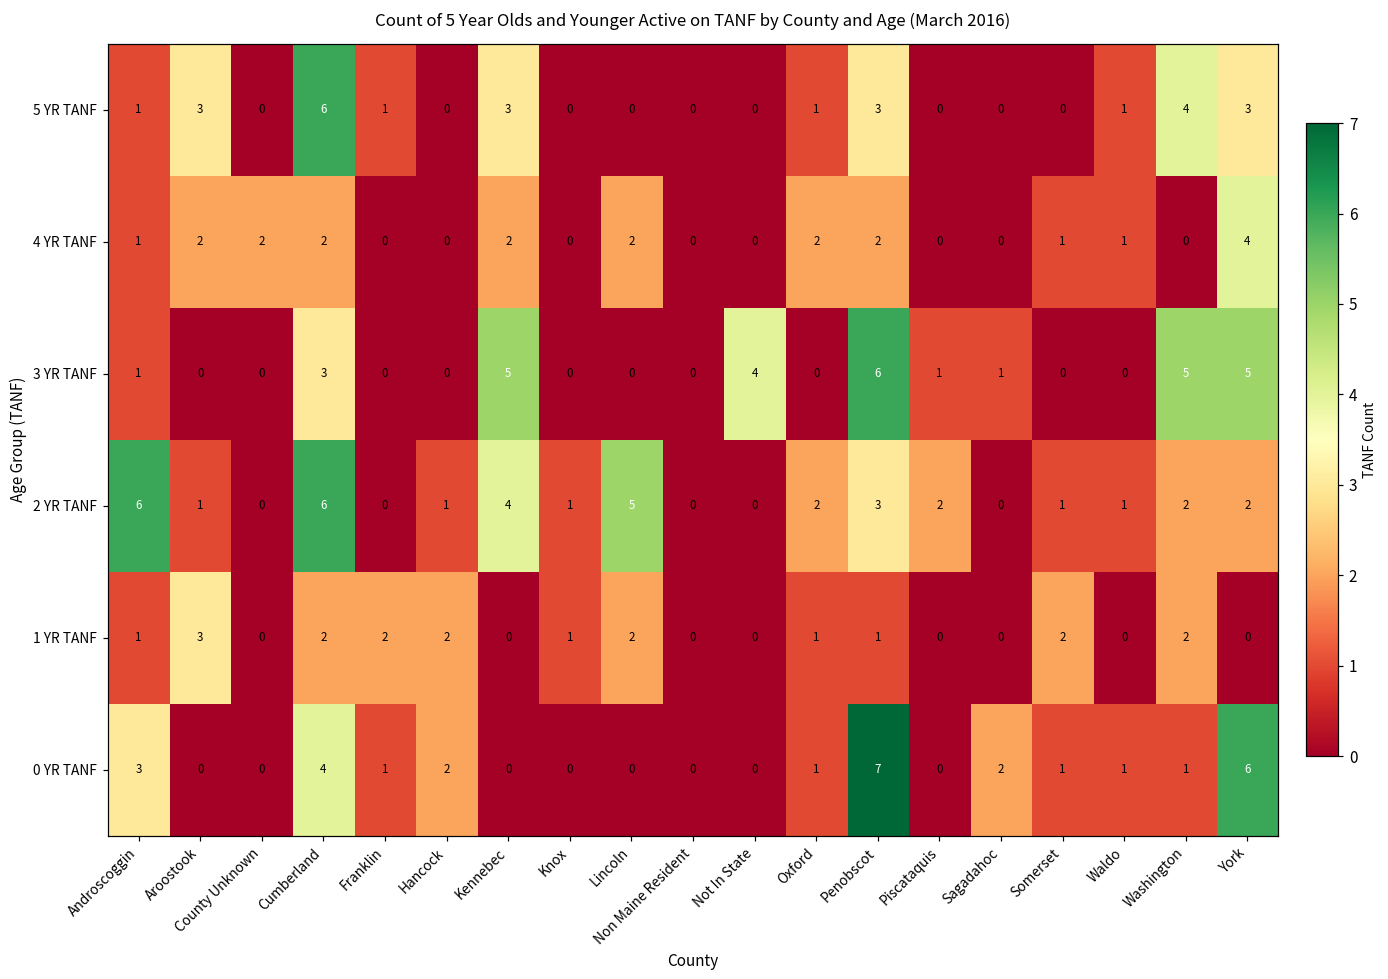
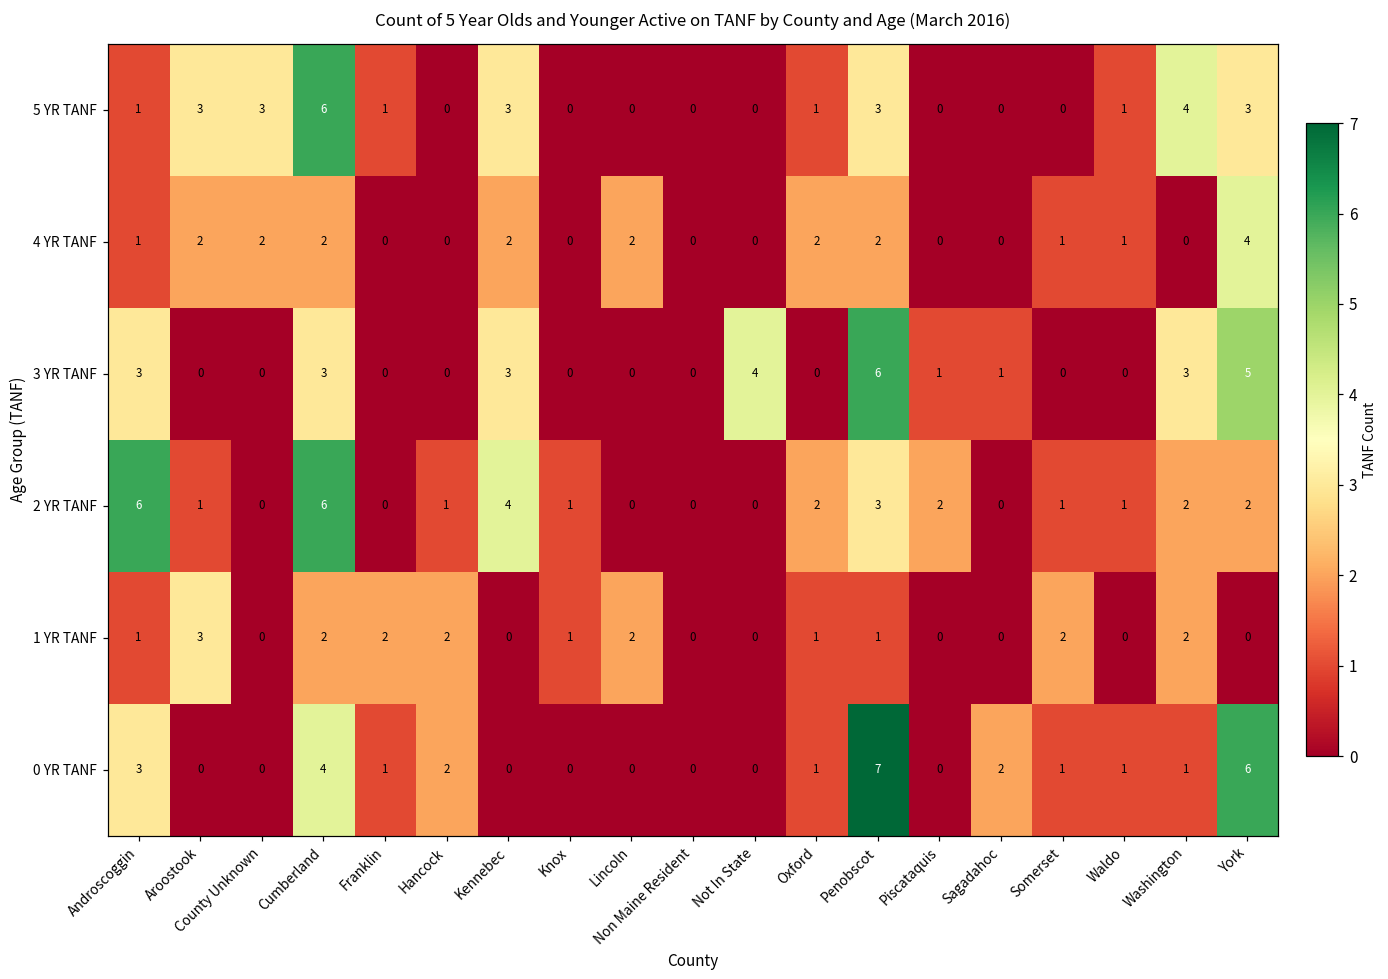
  {
    "5 YR TANF": {
      "Androscoggin": 1,
      "Aroostook": 3,
-     "County Unknown": 0,
+     "County Unknown": 3,
      "Cumberland": 6,
      "Franklin": 1,
      "Hancock": 0,
      "Kennebec": 3,
      "Knox": 0,
      "Lincoln": 0,
      "Non Maine Resident": 0,
      "Not In State": 0,
      "Oxford": 1,
      "Penobscot": 3,
      "Piscataquis": 0,
      "Sagadahoc": 0,
      "Somerset": 0,
      "Waldo": 1,
      "Washington": 4,
      "York": 3
    },
    "4 YR TANF": {
      "Androscoggin": 1,
      "Aroostook": 2,
      "County Unknown": 2,
      "Cumberland": 2,
      "Franklin": 0,
      "Hancock": 0,
      "Kennebec": 2,
      "Knox": 0,
      "Lincoln": 2,
      "Non Maine Resident": 0,
      "Not In State": 0,
      "Oxford": 2,
      "Penobscot": 2,
      "Piscataquis": 0,
      "Sagadahoc": 0,
      "Somerset": 1,
      "Waldo": 1,
      "Washington": 0,
      "York": 4
    },
    "3 YR TANF": {
-     "Androscoggin": 1,
+     "Androscoggin": 3,
      "Aroostook": 0,
      "County Unknown": 0,
      "Cumberland": 3,
      "Franklin": 0,
      "Hancock": 0,
-     "Kennebec": 5,
+     "Kennebec": 3,
      "Knox": 0,
      "Lincoln": 0,
      "Non Maine Resident": 0,
      "Not In State": 4,
      "Oxford": 0,
      "Penobscot": 6,
      "Piscataquis": 1,
      "Sagadahoc": 1,
      "Somerset": 0,
      "Waldo": 0,
-     "Washington": 5,
+     "Washington": 3,
      "York": 5
    },
    "2 YR TANF": {
      "Androscoggin": 6,
      "Aroostook": 1,
      "County Unknown": 0,
      "Cumberland": 6,
      "Franklin": 0,
      "Hancock": 1,
      "Kennebec": 4,
      "Knox": 1,
-     "Lincoln": 5,
+     "Lincoln": 0,
      "Non Maine Resident": 0,
      "Not In State": 0,
      "Oxford": 2,
      "Penobscot": 3,
      "Piscataquis": 2,
      "Sagadahoc": 0,
      "Somerset": 1,
      "Waldo": 1,
      "Washington": 2,
      "York": 2
    },
    "1 YR TANF": {
      "Androscoggin": 1,
      "Aroostook": 3,
      "County Unknown": 0,
      "Cumberland": 2,
      "Franklin": 2,
      "Hancock": 2,
      "Kennebec": 0,
      "Knox": 1,
      "Lincoln": 2,
      "Non Maine Resident": 0,
      "Not In State": 0,
      "Oxford": 1,
      "Penobscot": 1,
      "Piscataquis": 0,
      "Sagadahoc": 0,
      "Somerset": 2,
      "Waldo": 0,
      "Washington": 2,
      "York": 0
    },
    "0 YR TANF": {
      "Androscoggin": 3,
      "Aroostook": 0,
      "County Unknown": 0,
      "Cumberland": 4,
      "Franklin": 1,
      "Hancock": 2,
      "Kennebec": 0,
      "Knox": 0,
      "Lincoln": 0,
      "Non Maine Resident": 0,
      "Not In State": 0,
      "Oxford": 1,
      "Penobscot": 7,
      "Piscataquis": 0,
      "Sagadahoc": 2,
      "Somerset": 1,
      "Waldo": 1,
      "Washington": 1,
      "York": 6
    }
  }
